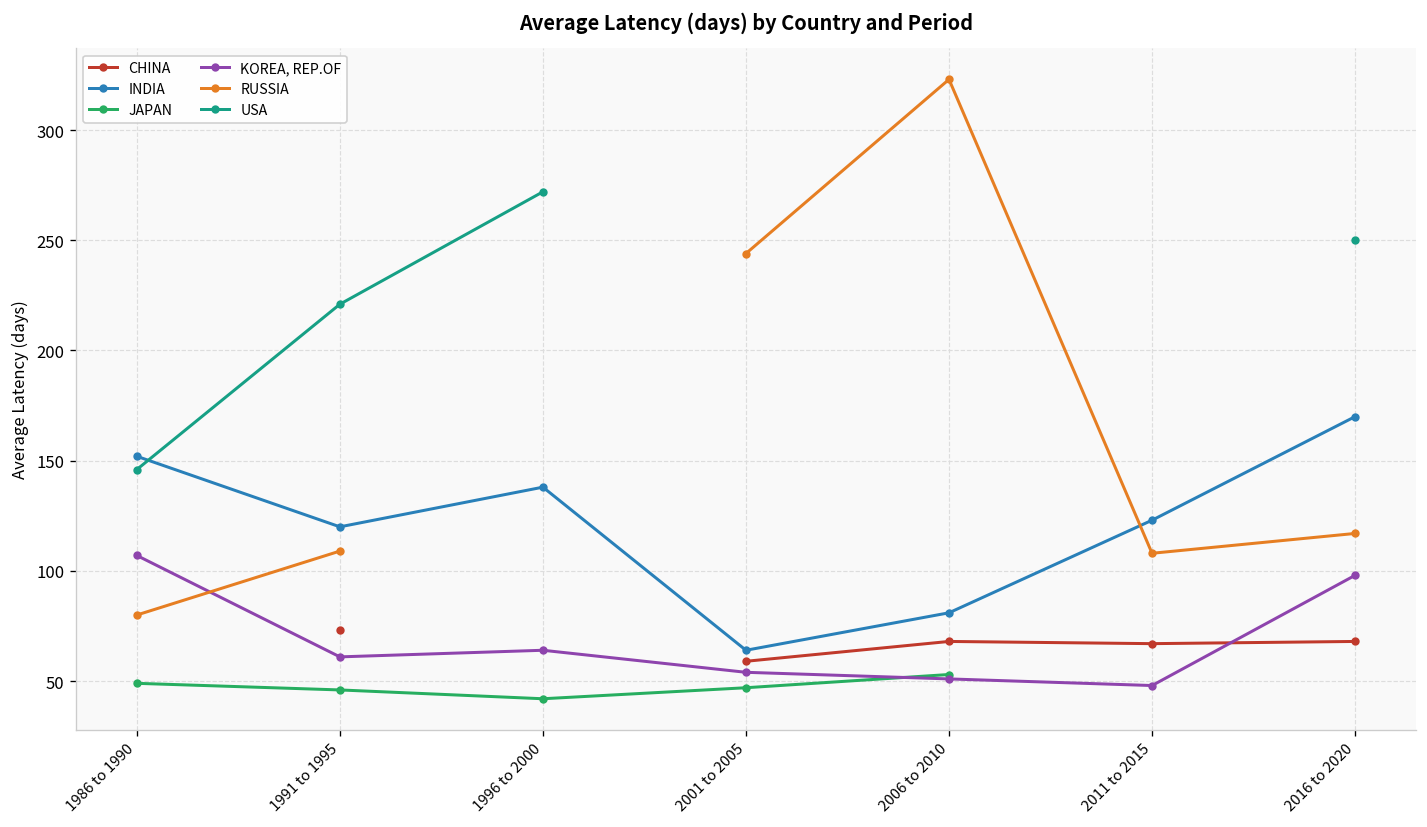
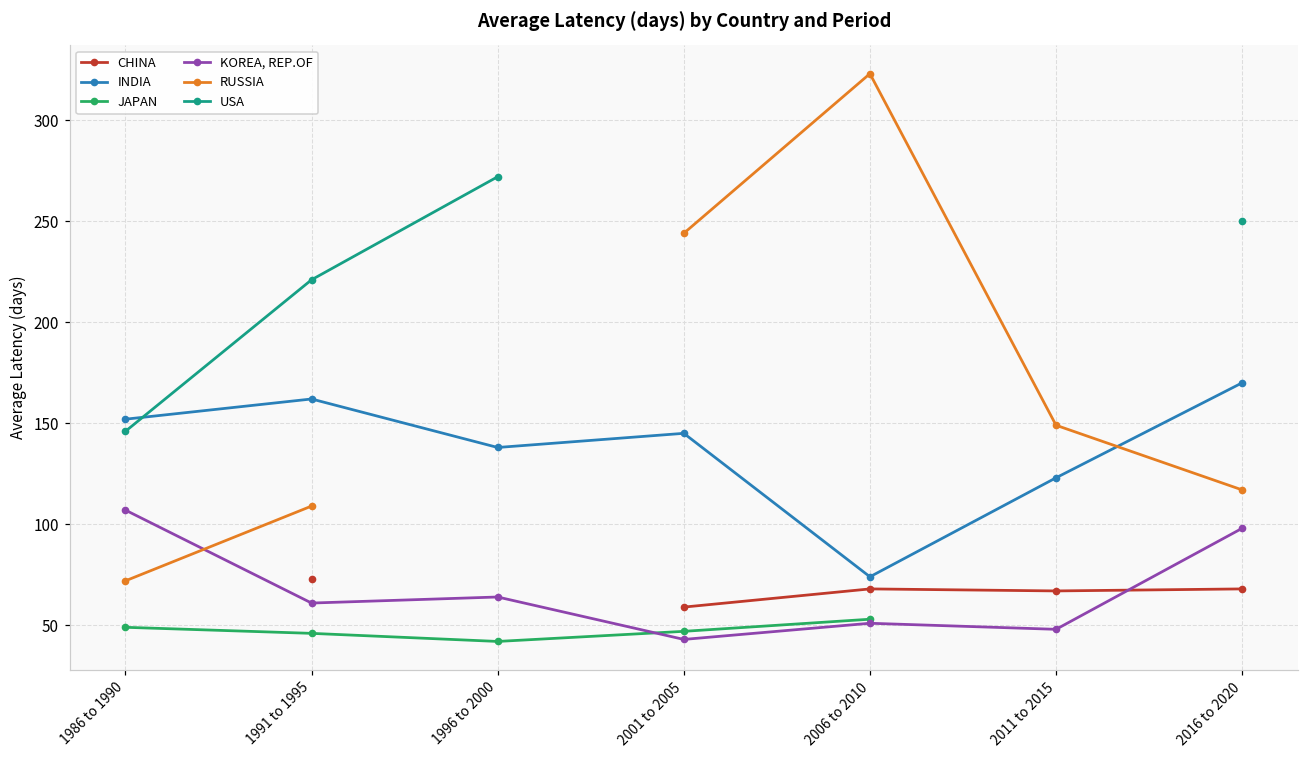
  {
    "CHINA": {
      "1991 to 1995": 73,
      "2001 to 2005": 59,
      "2006 to 2010": 68,
      "2011 to 2015": 67,
      "2016 to 2020": 68
    },
    "INDIA": {
      "1986 to 1990": 152,
-     "1991 to 1995": 120,
+     "1991 to 1995": 162,
      "1996 to 2000": 138,
-     "2001 to 2005": 64,
-     "2006 to 2010": 81,
+     "2001 to 2005": 145,
+     "2006 to 2010": 74,
      "2011 to 2015": 123,
      "2016 to 2020": 170
    },
    "KOREA, REP.OF": {
      "1986 to 1990": 107,
      "1991 to 1995": 61,
      "1996 to 2000": 64,
-     "2001 to 2005": 54,
+     "2001 to 2005": 43,
      "2006 to 2010": 51,
      "2011 to 2015": 48,
      "2016 to 2020": 98
    },
    "RUSSIA": {
-     "1986 to 1990": 80,
+     "1986 to 1990": 72,
      "1991 to 1995": 109,
      "2001 to 2005": 244,
      "2006 to 2010": 323,
-     "2011 to 2015": 108,
+     "2011 to 2015": 149,
      "2016 to 2020": 117
    }
  }
